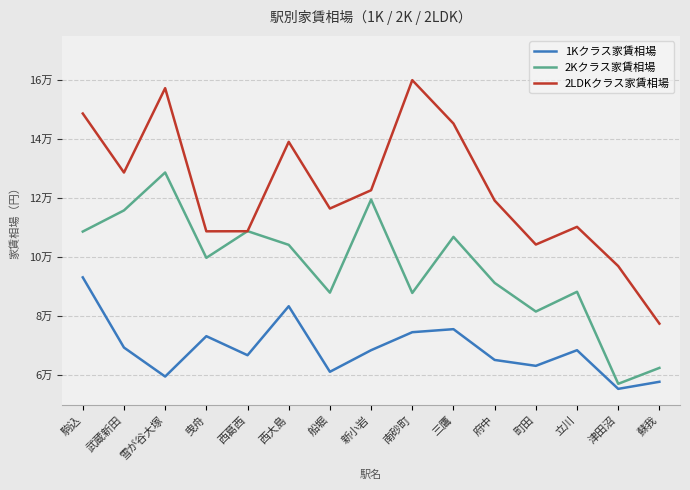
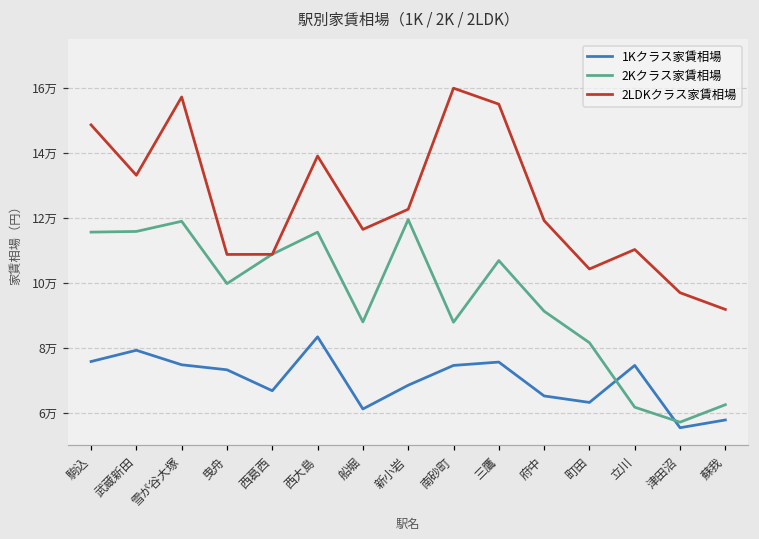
  {
    "1Kクラス家賃相場": {
-     "駒込": "9.3万",
-     "武蔵新田": "6.9万",
-     "雪が谷大塚": "6.0万",
+     "駒込": "7.6万",
+     "武蔵新田": "7.9万",
+     "雪が谷大塚": "7.5万",
      "曳舟": "7.3万",
      "西葛西": "6.7万",
      "西大島": "8.3万",
      "船堀": "6.1万",
      "新小岩": "6.9万",
      "南砂町": "7.5万",
      "三鷹": "7.6万",
      "府中": "6.5万",
      "町田": "6.3万",
-     "立川": "6.9万",
+     "立川": "7.5万",
      "津田沼": "5.5万",
      "蘇我": "5.8万"
    },
    "2Kクラス家賃相場": {
-     "駒込": "10.9万",
+     "駒込": "11.6万",
      "武蔵新田": "11.6万",
-     "雪が谷大塚": "12.9万",
+     "雪が谷大塚": "11.9万",
      "曳舟": "10.0万",
-     "西大島": "10.4万",
+     "西大島": "11.6万",
      "船堀": "8.8万",
      "新小岩": "12.0万",
      "南砂町": "8.8万",
      "三鷹": "10.7万",
      "府中": "9.1万",
      "町田": "8.2万",
-     "立川": "8.8万",
+     "立川": "6.2万",
      "津田沼": "5.7万",
      "蘇我": "6.3万"
    },
    "2LDKクラス家賃相場": {
      "駒込": "14.9万",
-     "武蔵新田": "12.9万",
+     "武蔵新田": "13.3万",
      "雪が谷大塚": "15.7万",
      "曳舟": "10.9万",
      "西大島": "13.9万",
      "船堀": "11.7万",
      "新小岩": "12.3万",
      "南砂町": "16.0万",
-     "三鷹": "14.5万",
+     "三鷹": "15.5万",
      "府中": "11.9万",
      "町田": "10.4万",
      "立川": "11.0万",
      "津田沼": "9.7万",
-     "蘇我": "7.8万"
+     "蘇我": "9.2万"
    }
  }
